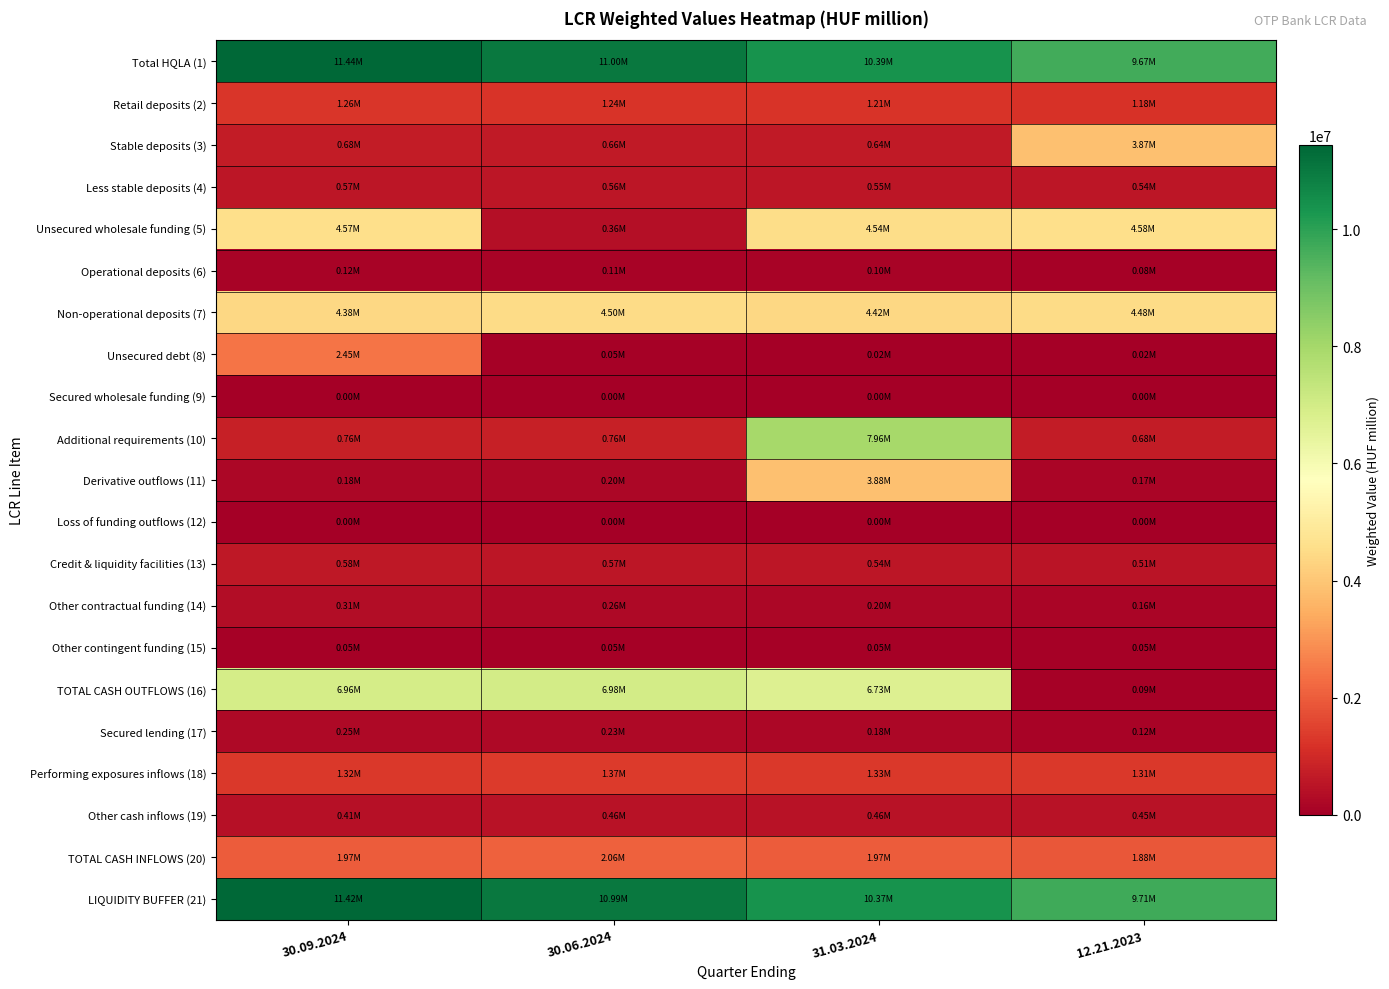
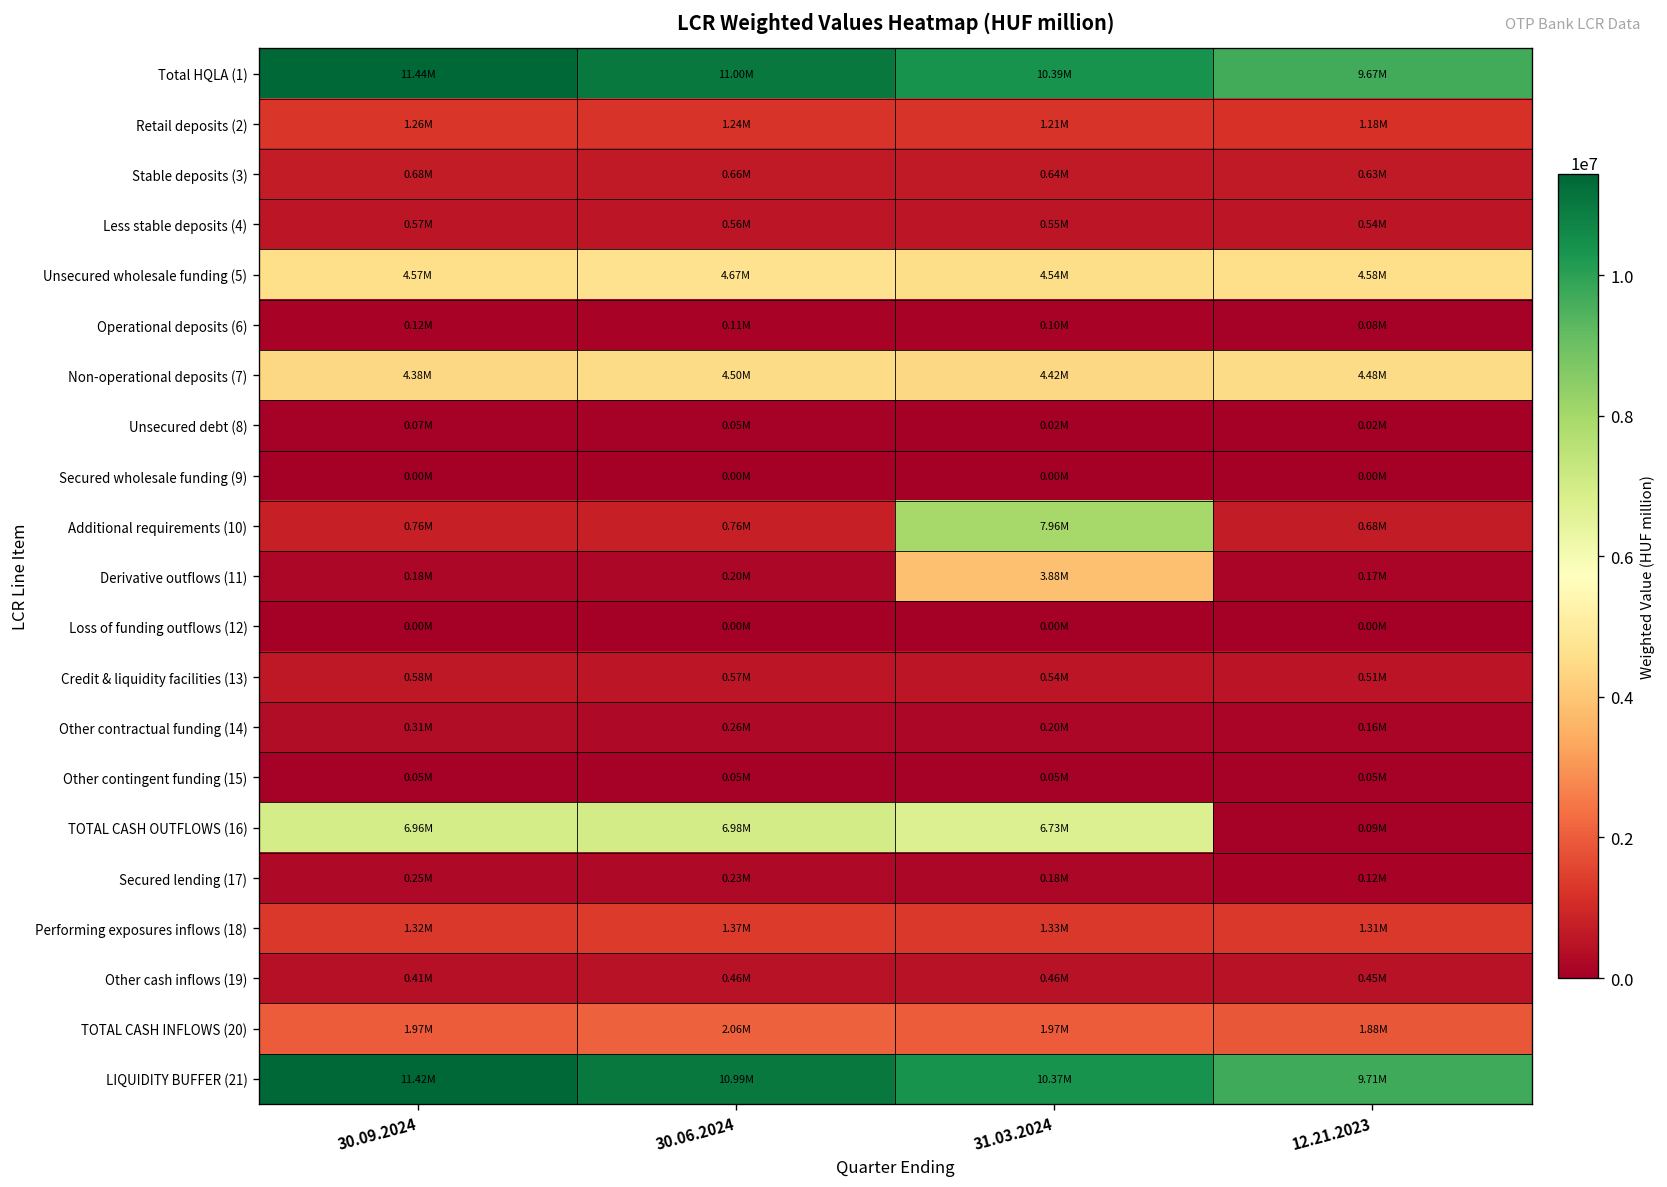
  {
    "Total HQLA (1)": {
      "30.09.2024": "11.44M",
      "30.06.2024": "11.00M",
      "31.03.2024": "10.39M",
      "12.21.2023": "9.67M"
    },
    "Retail deposits (2)": {
      "30.09.2024": "1.26M",
      "30.06.2024": "1.24M",
      "31.03.2024": "1.21M",
      "12.21.2023": "1.18M"
    },
    "Stable deposits (3)": {
      "30.09.2024": "0.68M",
      "30.06.2024": "0.66M",
      "31.03.2024": "0.64M",
-     "12.21.2023": "3.87M"
+     "12.21.2023": "0.63M"
    },
    "Less stable deposits (4)": {
      "30.09.2024": "0.57M",
      "30.06.2024": "0.56M",
      "31.03.2024": "0.55M",
      "12.21.2023": "0.54M"
    },
    "Unsecured wholesale funding (5)": {
      "30.09.2024": "4.57M",
-     "30.06.2024": "0.36M",
+     "30.06.2024": "4.67M",
      "31.03.2024": "4.54M",
      "12.21.2023": "4.58M"
    },
    "Operational deposits (6)": {
      "30.09.2024": "0.12M",
      "30.06.2024": "0.11M",
      "31.03.2024": "0.10M",
      "12.21.2023": "0.08M"
    },
    "Non-operational deposits (7)": {
      "30.09.2024": "4.38M",
      "30.06.2024": "4.50M",
      "31.03.2024": "4.42M",
      "12.21.2023": "4.48M"
    },
    "Unsecured debt (8)": {
-     "30.09.2024": "2.45M",
+     "30.09.2024": "0.07M",
      "30.06.2024": "0.05M",
      "31.03.2024": "0.02M",
      "12.21.2023": "0.02M"
    },
    "Secured wholesale funding (9)": {
      "30.09.2024": "0.00M",
      "30.06.2024": "0.00M",
      "31.03.2024": "0.00M",
      "12.21.2023": "0.00M"
    },
    "Additional requirements (10)": {
      "30.09.2024": "0.76M",
      "30.06.2024": "0.76M",
      "31.03.2024": "7.96M",
      "12.21.2023": "0.68M"
    },
    "Derivative outflows (11)": {
      "30.09.2024": "0.18M",
      "30.06.2024": "0.20M",
      "31.03.2024": "3.88M",
      "12.21.2023": "0.17M"
    },
    "Loss of funding outflows (12)": {
      "30.09.2024": "0.00M",
      "30.06.2024": "0.00M",
      "31.03.2024": "0.00M",
      "12.21.2023": "0.00M"
    },
    "Credit & liquidity facilities (13)": {
      "30.09.2024": "0.58M",
      "30.06.2024": "0.57M",
      "31.03.2024": "0.54M",
      "12.21.2023": "0.51M"
    },
    "Other contractual funding (14)": {
      "30.09.2024": "0.31M",
      "30.06.2024": "0.26M",
      "31.03.2024": "0.20M",
      "12.21.2023": "0.16M"
    },
    "Other contingent funding (15)": {
      "30.09.2024": "0.05M",
      "30.06.2024": "0.05M",
      "31.03.2024": "0.05M",
      "12.21.2023": "0.05M"
    },
    "TOTAL CASH OUTFLOWS (16)": {
      "30.09.2024": "6.96M",
      "30.06.2024": "6.98M",
      "31.03.2024": "6.73M",
      "12.21.2023": "0.09M"
    },
    "Secured lending (17)": {
      "30.09.2024": "0.25M",
      "30.06.2024": "0.23M",
      "31.03.2024": "0.18M",
      "12.21.2023": "0.12M"
    },
    "Performing exposures inflows (18)": {
      "30.09.2024": "1.32M",
      "30.06.2024": "1.37M",
      "31.03.2024": "1.33M",
      "12.21.2023": "1.31M"
    },
    "Other cash inflows (19)": {
      "30.09.2024": "0.41M",
      "30.06.2024": "0.46M",
      "31.03.2024": "0.46M",
      "12.21.2023": "0.45M"
    },
    "TOTAL CASH INFLOWS (20)": {
      "30.09.2024": "1.97M",
      "30.06.2024": "2.06M",
      "31.03.2024": "1.97M",
      "12.21.2023": "1.88M"
    },
    "LIQUIDITY BUFFER (21)": {
      "30.09.2024": "11.42M",
      "30.06.2024": "10.99M",
      "31.03.2024": "10.37M",
      "12.21.2023": "9.71M"
    }
  }
